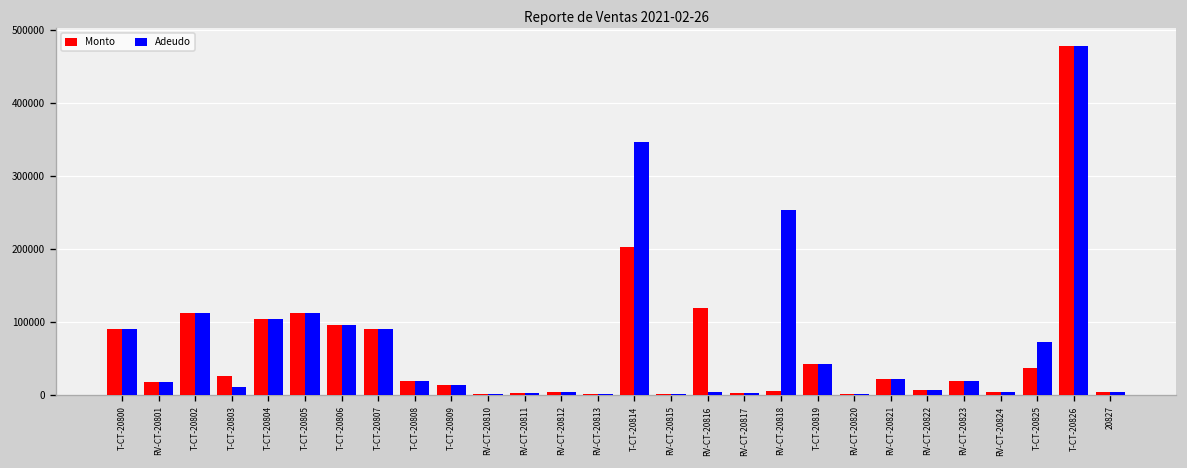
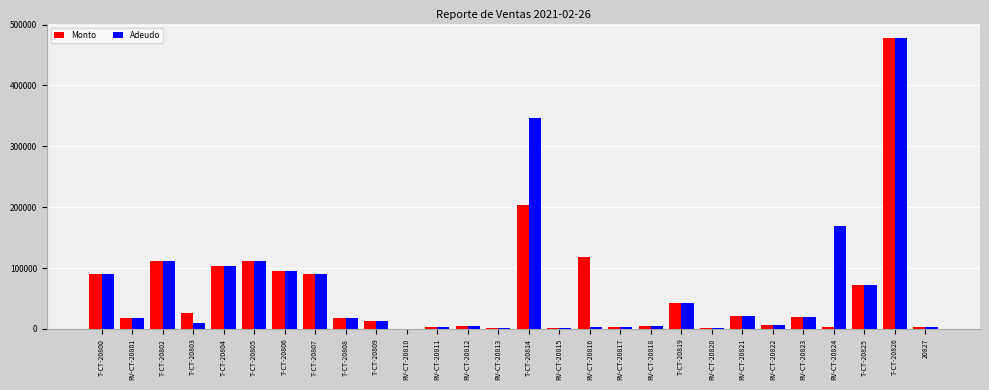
  {
    "Monto": {
      "T-CT-20800": 90000,
      "RV-CT-20801": 20000,
      "T-CT-20802": 110000,
      "T-CT-20803": 30000,
      "T-CT-20804": 100000,
      "T-CT-20805": 110000,
      "T-CT-20806": 100000,
      "T-CT-20807": 90000,
      "T-CT-20808": 20000,
      "T-CT-20809": 10000,
      "T-CT-20814": 200000,
      "RV-CT-20816": 120000,
      "RV-CT-20818": 10000,
      "T-CT-20819": 40000,
      "RV-CT-20821": 20000,
      "RV-CT-20822": 10000,
      "RV-CT-20823": 20000,
-     "T-CT-20825": 40000,
+     "T-CT-20825": 70000,
      "T-CT-20826": 480000
    },
    "Adeudo": {
      "T-CT-20800": 90000,
      "RV-CT-20801": 20000,
      "T-CT-20802": 110000,
      "T-CT-20803": 10000,
      "T-CT-20804": 100000,
      "T-CT-20805": 110000,
      "T-CT-20806": 100000,
      "T-CT-20807": 90000,
      "T-CT-20808": 20000,
      "T-CT-20809": 10000,
      "T-CT-20814": 350000,
-     "RV-CT-20818": 250000,
+     "RV-CT-20818": 10000,
      "T-CT-20819": 40000,
      "RV-CT-20821": 20000,
      "RV-CT-20822": 10000,
      "RV-CT-20823": 20000,
-     "RV-CT-20824": 0,
+     "RV-CT-20824": 170000,
      "T-CT-20825": 70000,
      "T-CT-20826": 480000
    }
  }
